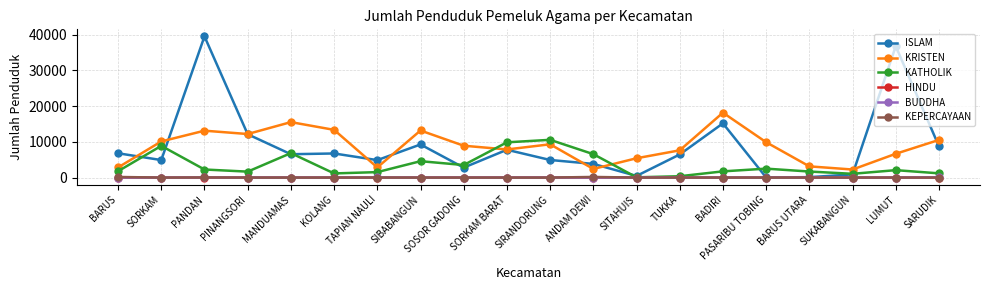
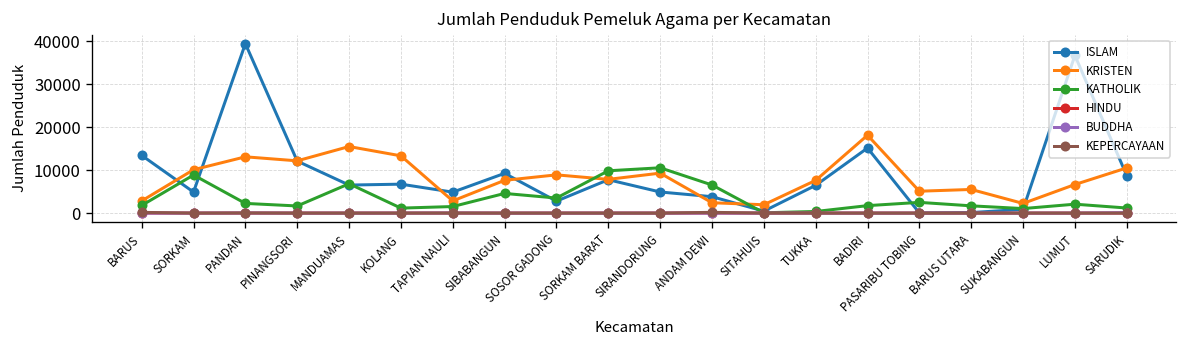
  {
    "ISLAM": {
-     "BARUS": 7000,
+     "BARUS": 13000,
      "SORKAM": 5000,
      "PANDAN": 39000,
      "KOLANG": 7000,
      "TAPIAN NAULI": 5000,
      "SIBABANGUN": 9000,
      "SOSOR GADONG": 3000,
      "SIRANDORUNG": 5000,
      "ANDAM DEWI": 4000,
      "TUKKA": 6000,
      "BADIRI": 15000,
      "SARUDIK": 9000
    },
    "KRISTEN": {
      "BARUS": 3000,
      "SORKAM": 10000,
      "PANDAN": 13000,
      "MANDUAMAS": 16000,
      "KOLANG": 13000,
      "TAPIAN NAULI": 3000,
-     "SIBABANGUN": 13000,
+     "SIBABANGUN": 8000,
      "SOSOR GADONG": 9000,
      "SIRANDORUNG": 9000,
      "ANDAM DEWI": 2000,
-     "SITAHUIS": 5000,
+     "SITAHUIS": 2000,
      "TUKKA": 8000,
      "BADIRI": 18000,
-     "PASARIBU TOBING": 10000,
-     "BARUS UTARA": 3000,
+     "PASARIBU TOBING": 5000,
+     "BARUS UTARA": 6000,
      "SUKABANGUN": 2000,
      "LUMUT": 7000,
      "SARUDIK": 11000
    },
    "KATHOLIK": {
      "BARUS": 2000,
      "SORKAM": 9000,
      "PANDAN": 2000,
      "PINANGSORI": 2000,
      "KOLANG": 1000,
      "TAPIAN NAULI": 2000,
      "SIBABANGUN": 5000,
      "SOSOR GADONG": 4000,
      "SORKAM BARAT": 10000,
      "SIRANDORUNG": 11000,
      "ANDAM DEWI": 7000,
      "BADIRI": 2000,
      "PASARIBU TOBING": 2000,
      "BARUS UTARA": 2000,
      "LUMUT": 2000,
      "SARUDIK": 1000
    }
  }
